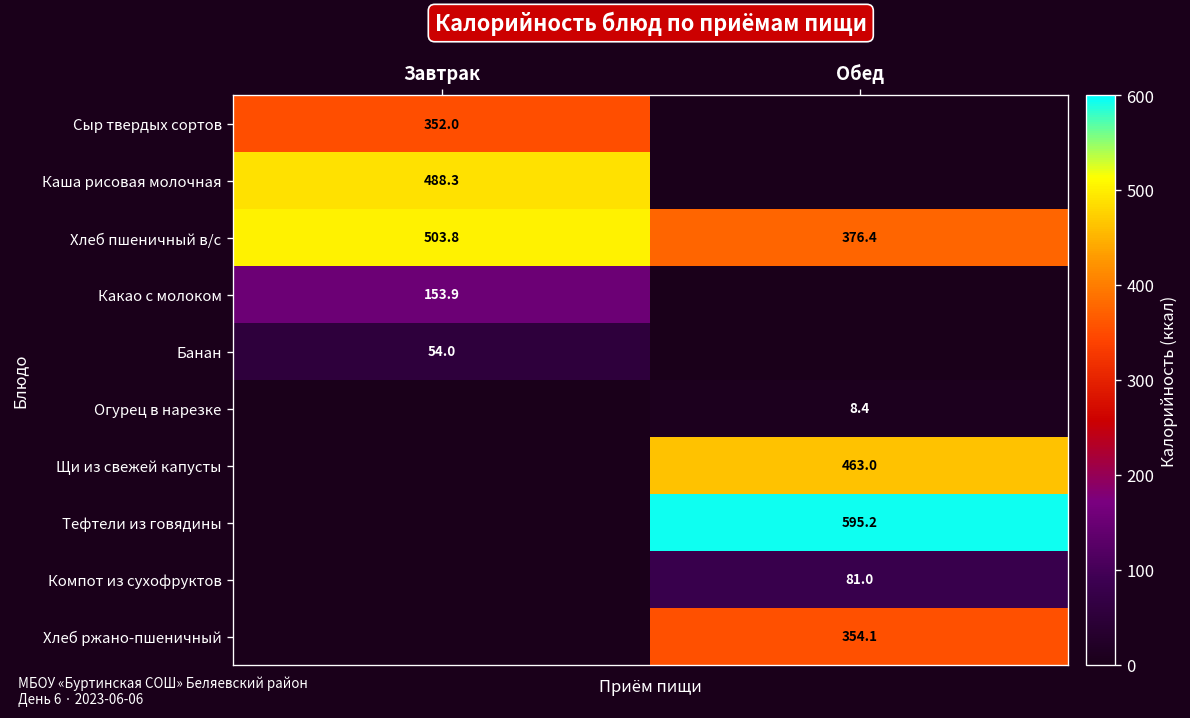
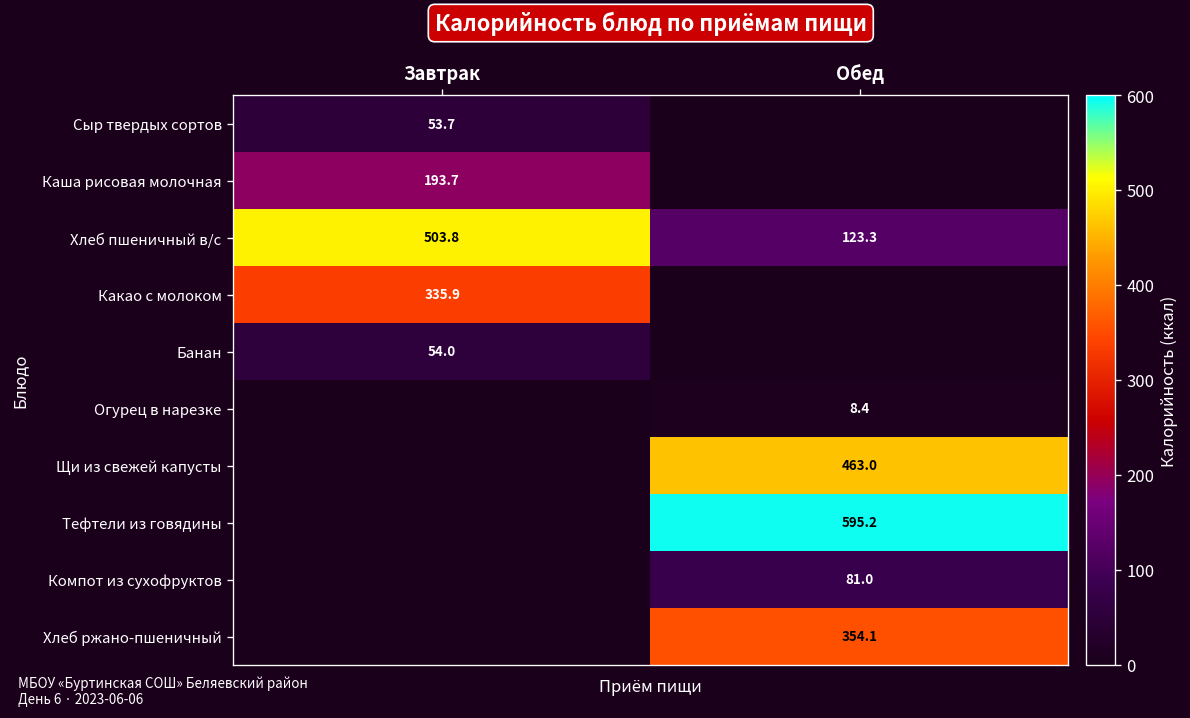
  {
    "Сыр твердых сортов": {
-     "Завтрак": 352.0
+     "Завтрак": 53.7
    },
    "Каша рисовая молочная": {
-     "Завтрак": 488.3
+     "Завтрак": 193.7
    },
    "Хлеб пшеничный в/с": {
      "Завтрак": 503.8,
-     "Обед": 376.4
+     "Обед": 123.3
    },
    "Какао с молоком": {
-     "Завтрак": 153.9
+     "Завтрак": 335.9
    },
    "Банан": {
      "Завтрак": 54.0
    },
    "Огурец в нарезке": {
      "Обед": 8.4
    },
    "Щи из свежей капусты": {
      "Обед": 463.0
    },
    "Тефтели из говядины": {
      "Обед": 595.2
    },
    "Компот из сухофруктов": {
      "Обед": 81.0
    },
    "Хлеб ржано-пшеничный": {
      "Обед": 354.1
    }
  }
